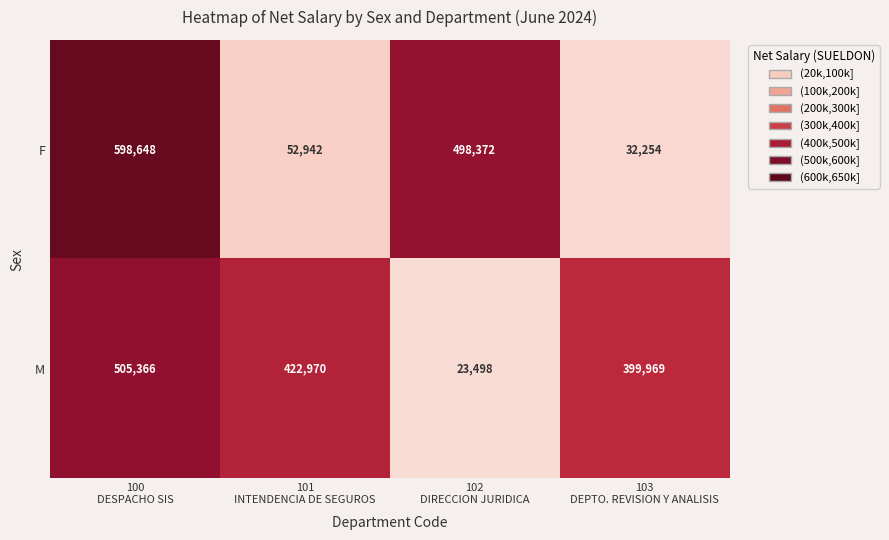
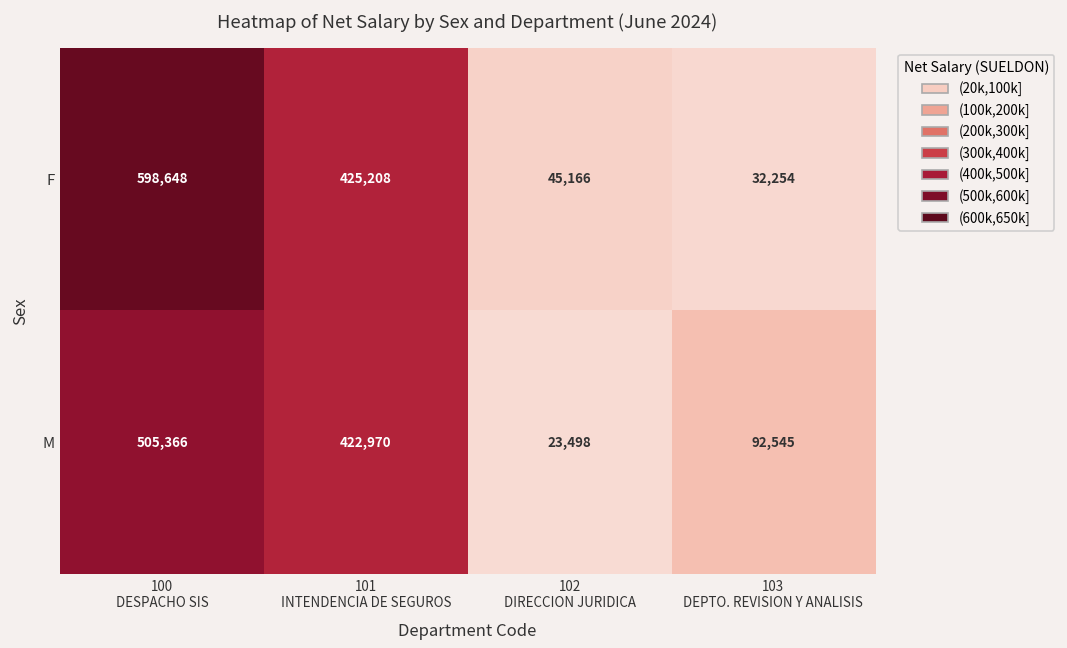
  {
    "F": {
      "100 DESPACHO SIS": "598,648",
-     "101 INTENDENCIA DE SEGUROS": "52,942",
-     "102 DIRECCION JURIDICA": "498,372",
+     "101 INTENDENCIA DE SEGUROS": "425,208",
+     "102 DIRECCION JURIDICA": "45,166",
      "103 DEPTO. REVISION Y ANALISIS": "32,254"
    },
    "M": {
      "100 DESPACHO SIS": "505,366",
      "101 INTENDENCIA DE SEGUROS": "422,970",
      "102 DIRECCION JURIDICA": "23,498",
-     "103 DEPTO. REVISION Y ANALISIS": "399,969"
+     "103 DEPTO. REVISION Y ANALISIS": "92,545"
    }
  }
